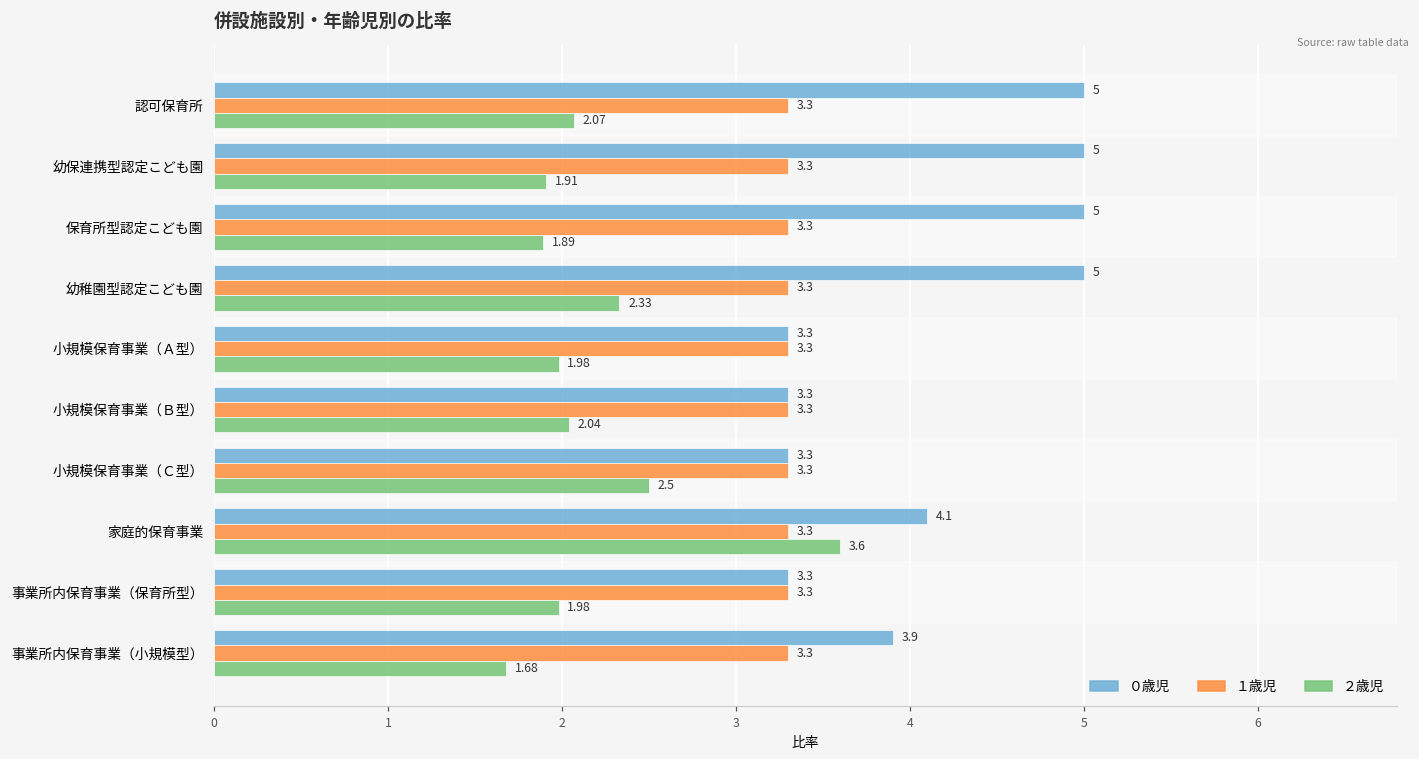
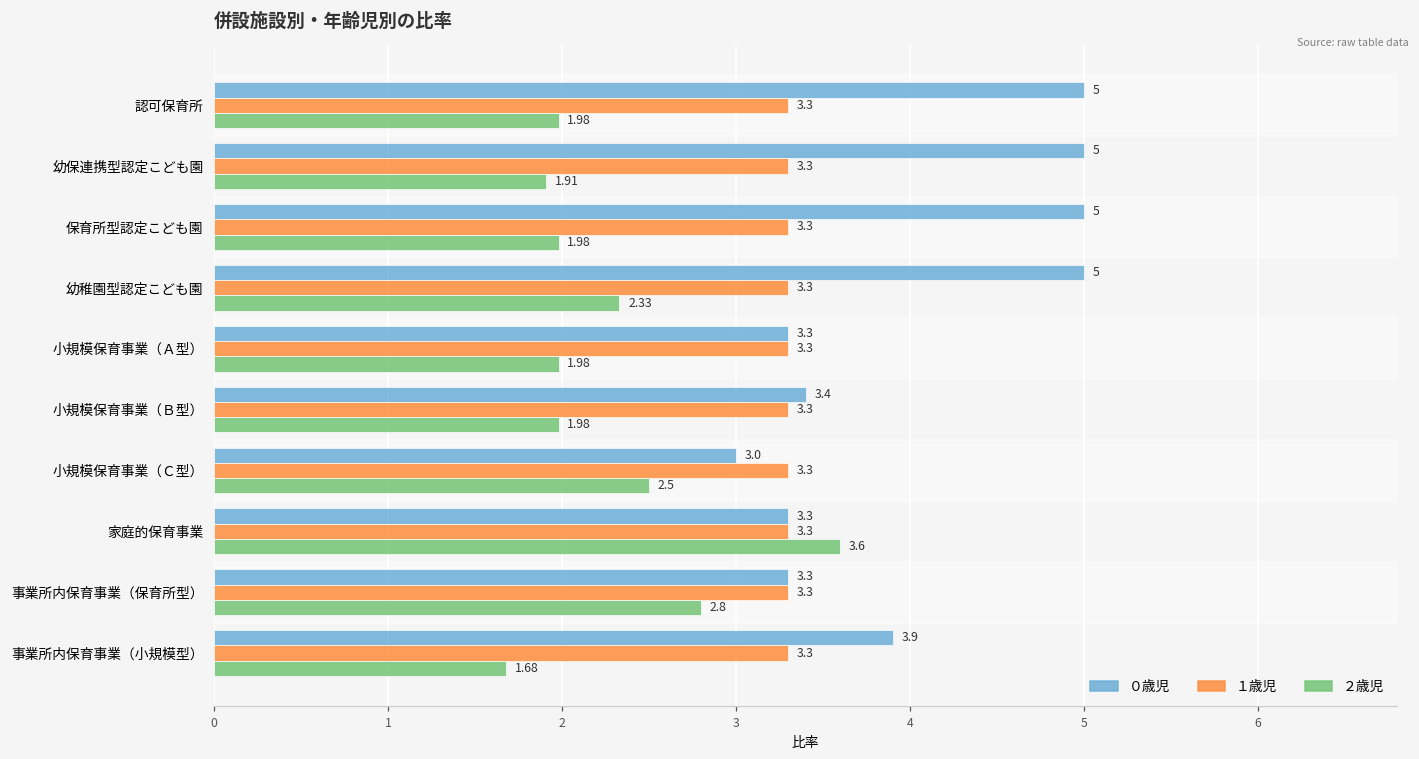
  {
    "０歳児": {
      "認可保育所": 5,
      "幼保連携型認定こども園": 5,
      "保育所型認定こども園": 5,
      "幼稚園型認定こども園": 5,
      "小規模保育事業（Ａ型）": 3.3,
-     "小規模保育事業（Ｂ型）": 3.3,
-     "小規模保育事業（Ｃ型）": 3.3,
-     "家庭的保育事業": 4.1,
+     "小規模保育事業（Ｂ型）": 3.4,
+     "小規模保育事業（Ｃ型）": 3.0,
+     "家庭的保育事業": 3.3,
      "事業所内保育事業（保育所型）": 3.3,
      "事業所内保育事業（小規模型）": 3.9
    },
    "１歳児": {
      "認可保育所": 3.3,
      "幼保連携型認定こども園": 3.3,
      "保育所型認定こども園": 3.3,
      "幼稚園型認定こども園": 3.3,
      "小規模保育事業（Ａ型）": 3.3,
      "小規模保育事業（Ｂ型）": 3.3,
      "小規模保育事業（Ｃ型）": 3.3,
      "家庭的保育事業": 3.3,
      "事業所内保育事業（保育所型）": 3.3,
      "事業所内保育事業（小規模型）": 3.3
    },
    "２歳児": {
-     "認可保育所": 2.07,
+     "認可保育所": 1.98,
      "幼保連携型認定こども園": 1.91,
-     "保育所型認定こども園": 1.89,
+     "保育所型認定こども園": 1.98,
      "幼稚園型認定こども園": 2.33,
      "小規模保育事業（Ａ型）": 1.98,
-     "小規模保育事業（Ｂ型）": 2.04,
+     "小規模保育事業（Ｂ型）": 1.98,
      "小規模保育事業（Ｃ型）": 2.5,
      "家庭的保育事業": 3.6,
-     "事業所内保育事業（保育所型）": 1.98,
+     "事業所内保育事業（保育所型）": 2.8,
      "事業所内保育事業（小規模型）": 1.68
    }
  }
